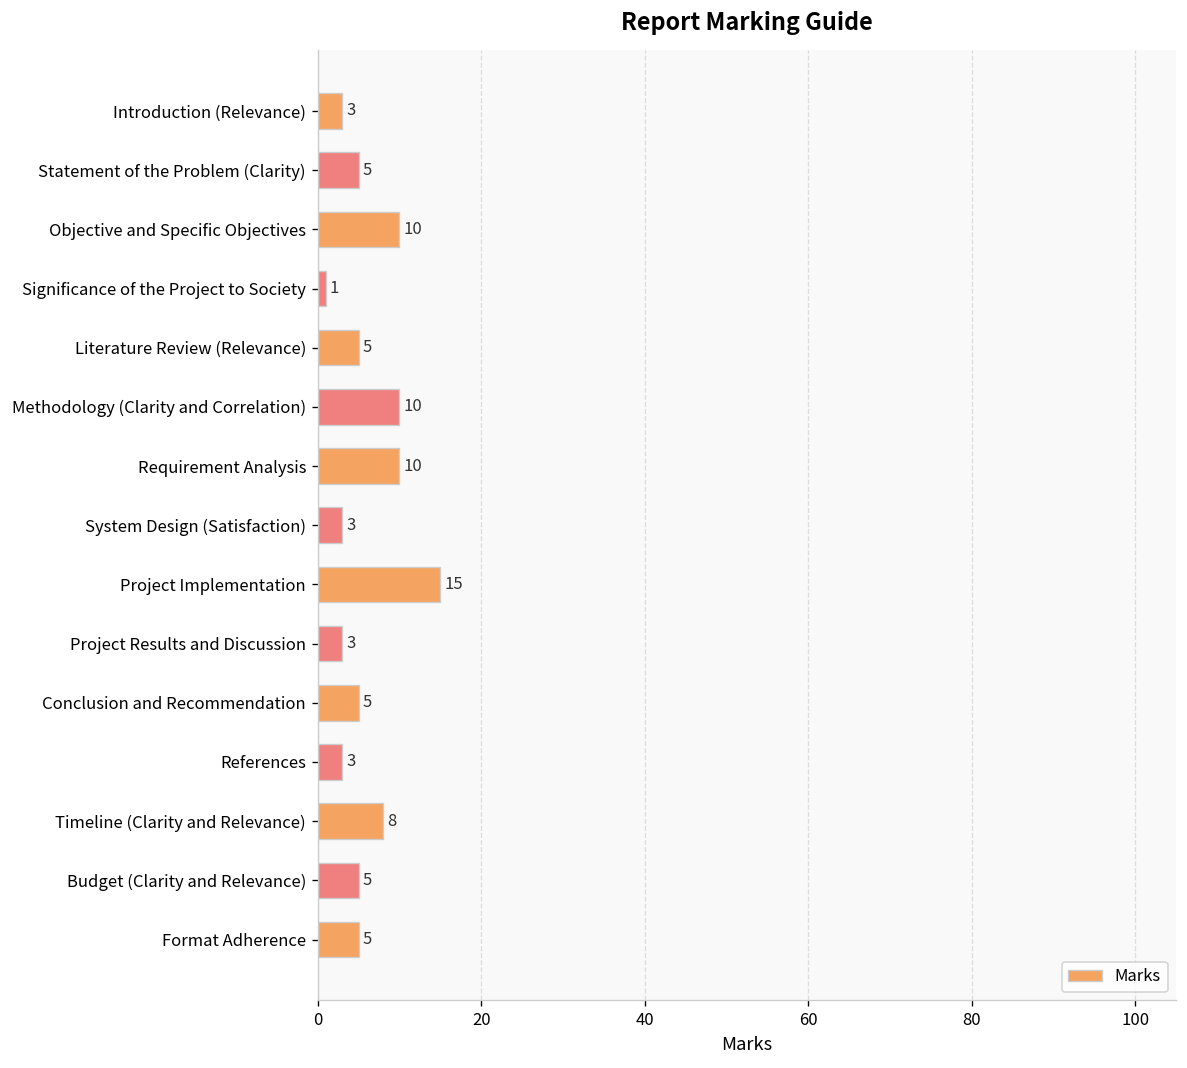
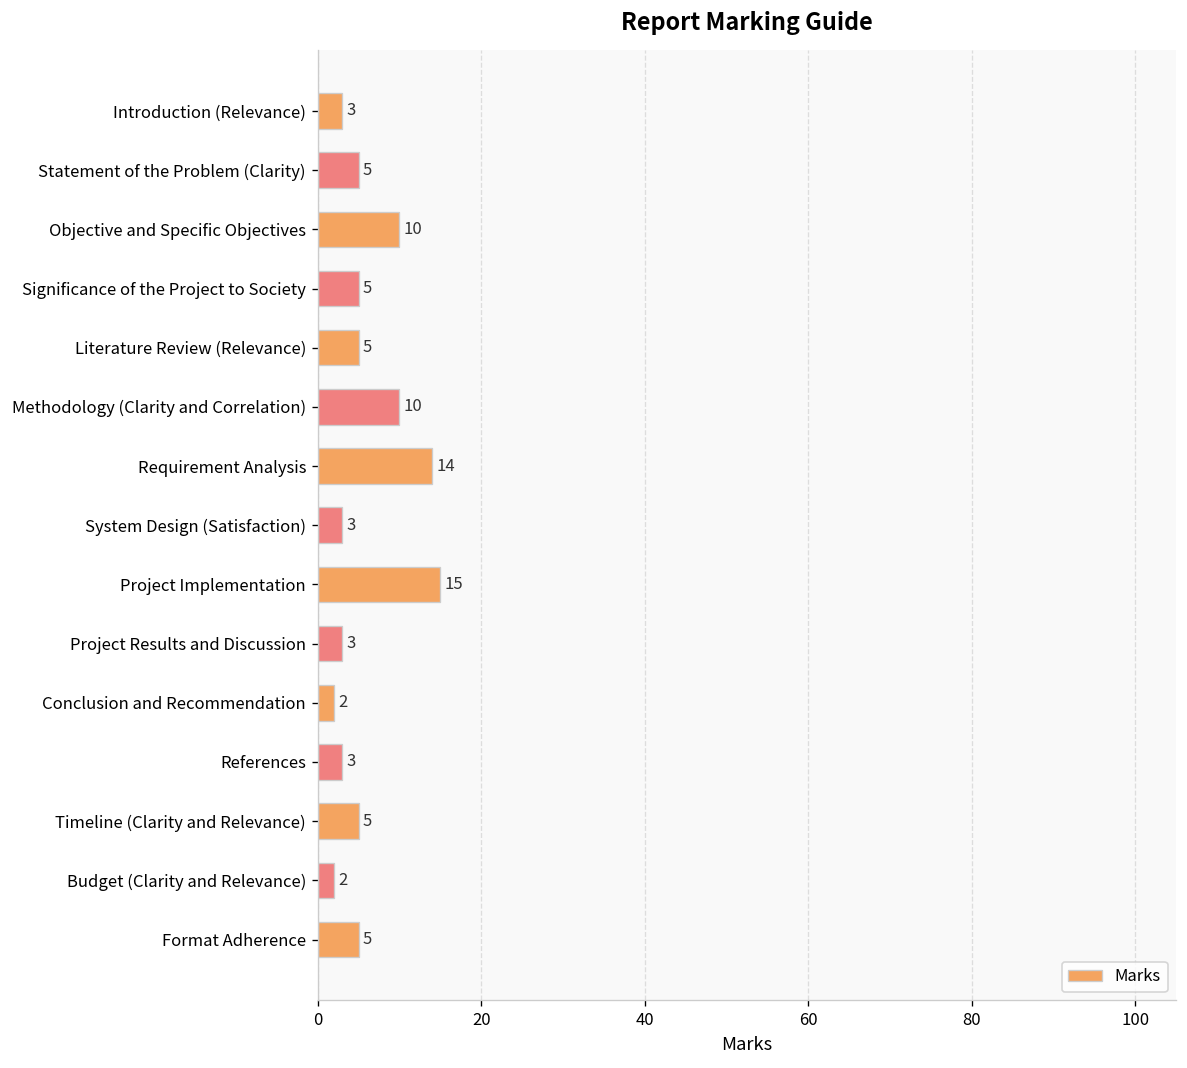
  {
    "Introduction (Relevance)": 3,
    "Statement of the Problem (Clarity)": 5,
    "Objective and Specific Objectives": 10,
-   "Significance of the Project to Society": 1,
+   "Significance of the Project to Society": 5,
    "Literature Review (Relevance)": 5,
    "Methodology (Clarity and Correlation)": 10,
-   "Requirement Analysis": 10,
+   "Requirement Analysis": 14,
    "System Design (Satisfaction)": 3,
    "Project Implementation": 15,
    "Project Results and Discussion": 3,
-   "Conclusion and Recommendation": 5,
+   "Conclusion and Recommendation": 2,
    "References": 3,
-   "Timeline (Clarity and Relevance)": 8,
-   "Budget (Clarity and Relevance)": 5,
+   "Timeline (Clarity and Relevance)": 5,
+   "Budget (Clarity and Relevance)": 2,
    "Format Adherence": 5
  }
